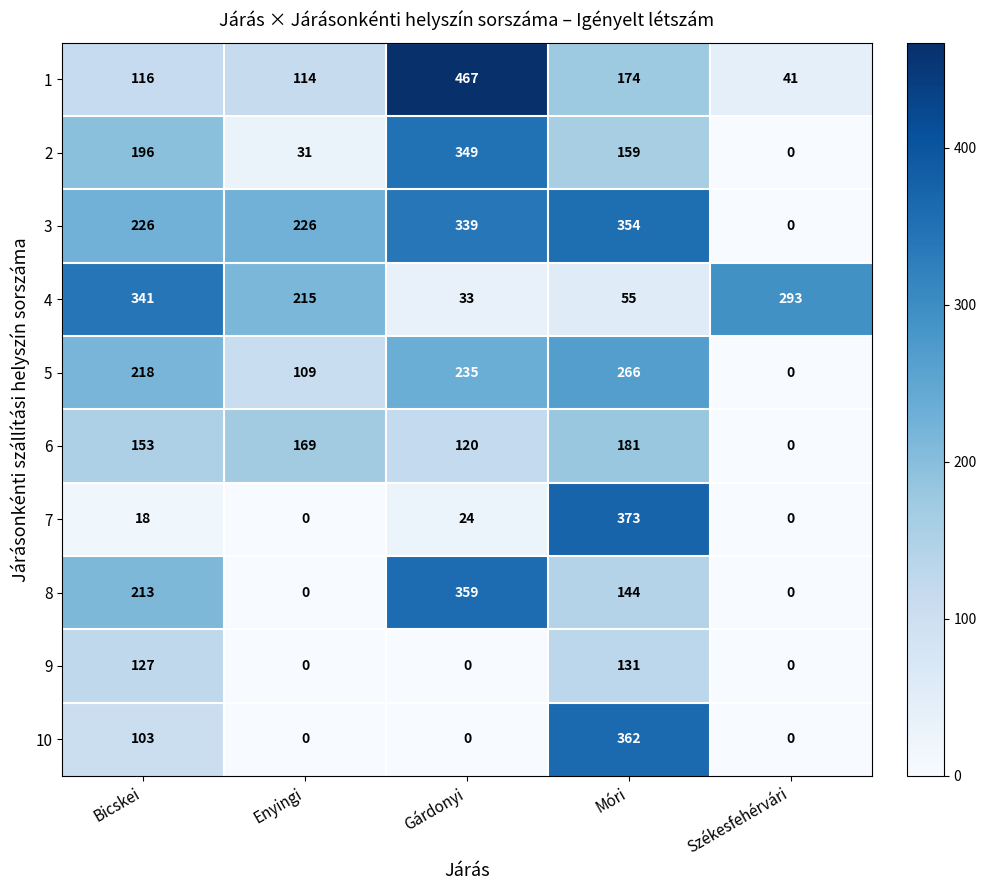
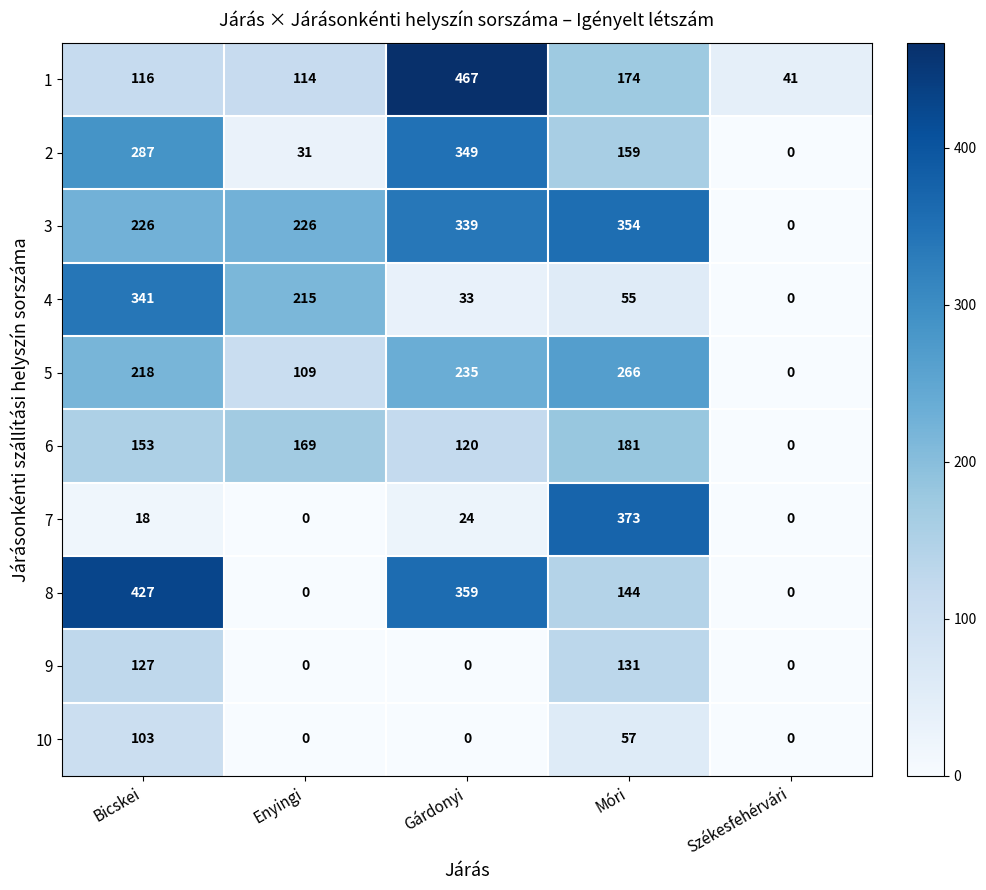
  {
    "1": {
      "Bicskei": 116,
      "Enyingi": 114,
      "Gárdonyi": 467,
      "Móri": 174,
      "Székesfehérvári": 41
    },
    "2": {
-     "Bicskei": 196,
+     "Bicskei": 287,
      "Enyingi": 31,
      "Gárdonyi": 349,
      "Móri": 159,
      "Székesfehérvári": 0
    },
    "3": {
      "Bicskei": 226,
      "Enyingi": 226,
      "Gárdonyi": 339,
      "Móri": 354,
      "Székesfehérvári": 0
    },
    "4": {
      "Bicskei": 341,
      "Enyingi": 215,
      "Gárdonyi": 33,
      "Móri": 55,
-     "Székesfehérvári": 293
+     "Székesfehérvári": 0
    },
    "5": {
      "Bicskei": 218,
      "Enyingi": 109,
      "Gárdonyi": 235,
      "Móri": 266,
      "Székesfehérvári": 0
    },
    "6": {
      "Bicskei": 153,
      "Enyingi": 169,
      "Gárdonyi": 120,
      "Móri": 181,
      "Székesfehérvári": 0
    },
    "7": {
      "Bicskei": 18,
      "Enyingi": 0,
      "Gárdonyi": 24,
      "Móri": 373,
      "Székesfehérvári": 0
    },
    "8": {
-     "Bicskei": 213,
+     "Bicskei": 427,
      "Enyingi": 0,
      "Gárdonyi": 359,
      "Móri": 144,
      "Székesfehérvári": 0
    },
    "9": {
      "Bicskei": 127,
      "Enyingi": 0,
      "Gárdonyi": 0,
      "Móri": 131,
      "Székesfehérvári": 0
    },
    "10": {
      "Bicskei": 103,
      "Enyingi": 0,
      "Gárdonyi": 0,
-     "Móri": 362,
+     "Móri": 57,
      "Székesfehérvári": 0
    }
  }
